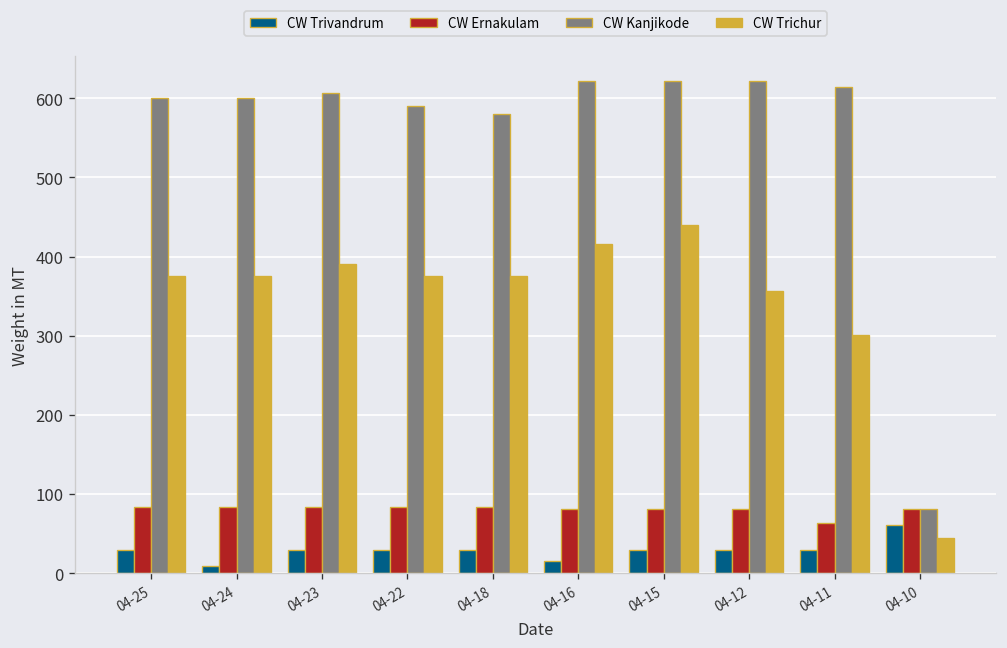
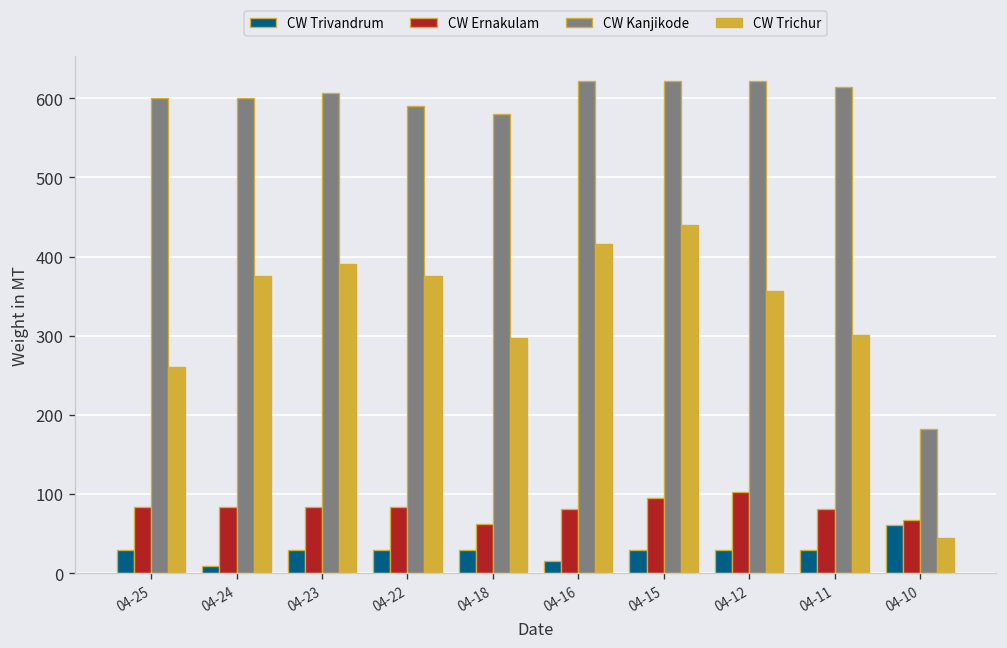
  {
    "CW Trivandrum": {
      "04-25": 30,
      "04-24": 10,
      "04-23": 30,
      "04-22": 30,
      "04-18": 30,
      "04-16": 20,
      "04-15": 30,
      "04-12": 30,
      "04-11": 30,
      "04-10": 60
    },
    "CW Ernakulam": {
      "04-25": 80,
      "04-24": 80,
      "04-23": 80,
      "04-22": 80,
-     "04-18": 80,
+     "04-18": 60,
      "04-16": 80,
-     "04-15": 80,
-     "04-12": 80,
-     "04-11": 60,
-     "04-10": 80
+     "04-15": 100,
+     "04-12": 100,
+     "04-11": 80,
+     "04-10": 70
    },
    "CW Kanjikode": {
      "04-25": 600,
      "04-24": 600,
      "04-23": 610,
      "04-22": 590,
      "04-18": 580,
      "04-16": 620,
      "04-15": 620,
      "04-12": 620,
      "04-11": 610,
-     "04-10": 80
+     "04-10": 180
    },
    "CW Trichur": {
-     "04-25": 380,
+     "04-25": 260,
      "04-24": 380,
      "04-23": 390,
      "04-22": 380,
-     "04-18": 380,
+     "04-18": 300,
      "04-16": 420,
      "04-15": 440,
      "04-12": 360,
      "04-11": 300,
      "04-10": 40
    }
  }
